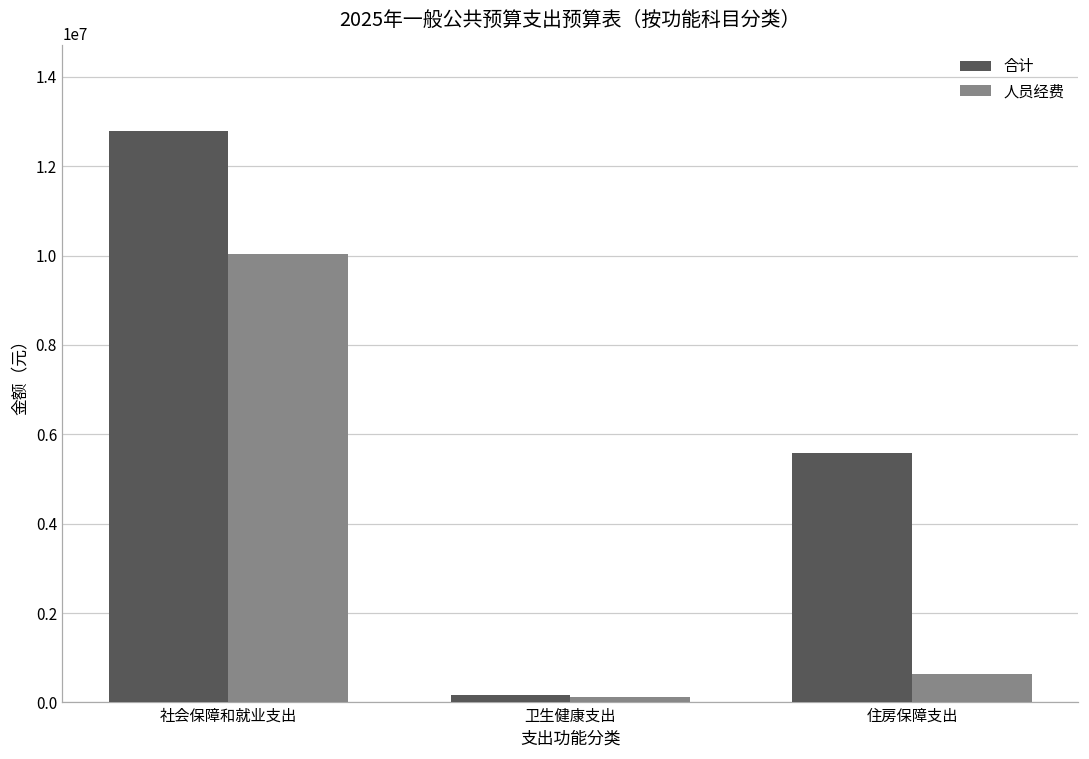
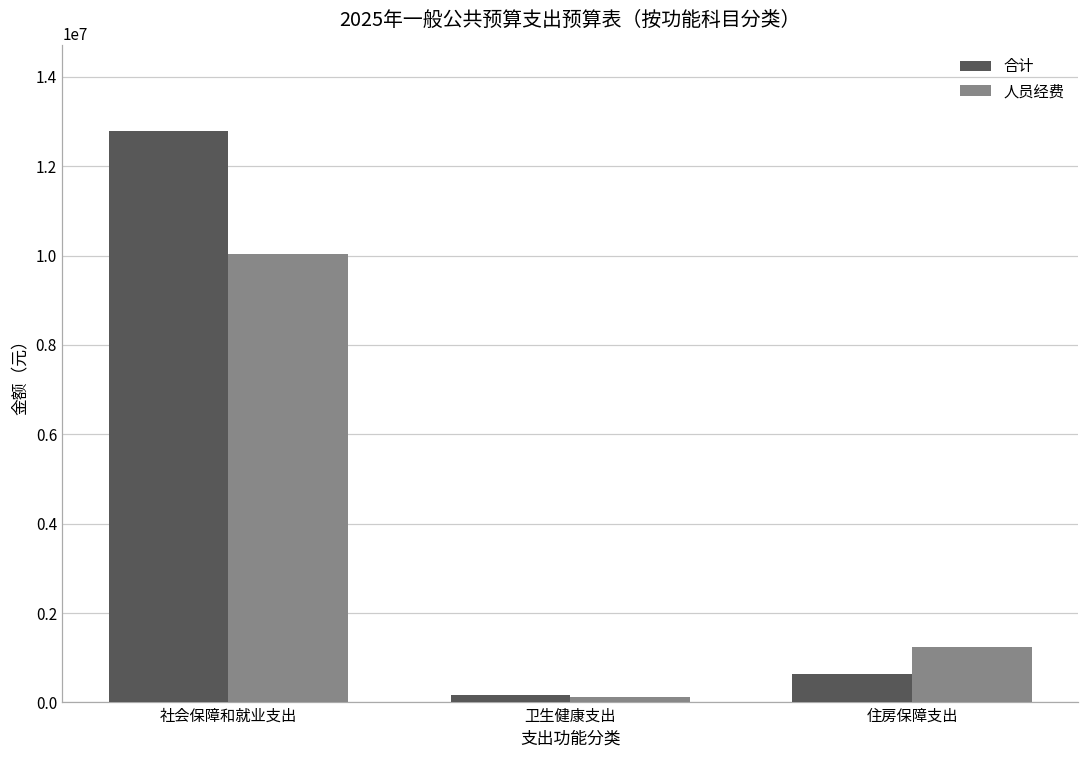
  {
    "合计": {
      "社会保障和就业支出": 12800000,
      "卫生健康支出": 200000,
-     "住房保障支出": 5600000
+     "住房保障支出": 600000
    },
    "人员经费": {
      "社会保障和就业支出": 10000000,
      "卫生健康支出": 100000,
-     "住房保障支出": 600000
+     "住房保障支出": 1200000
    }
  }
